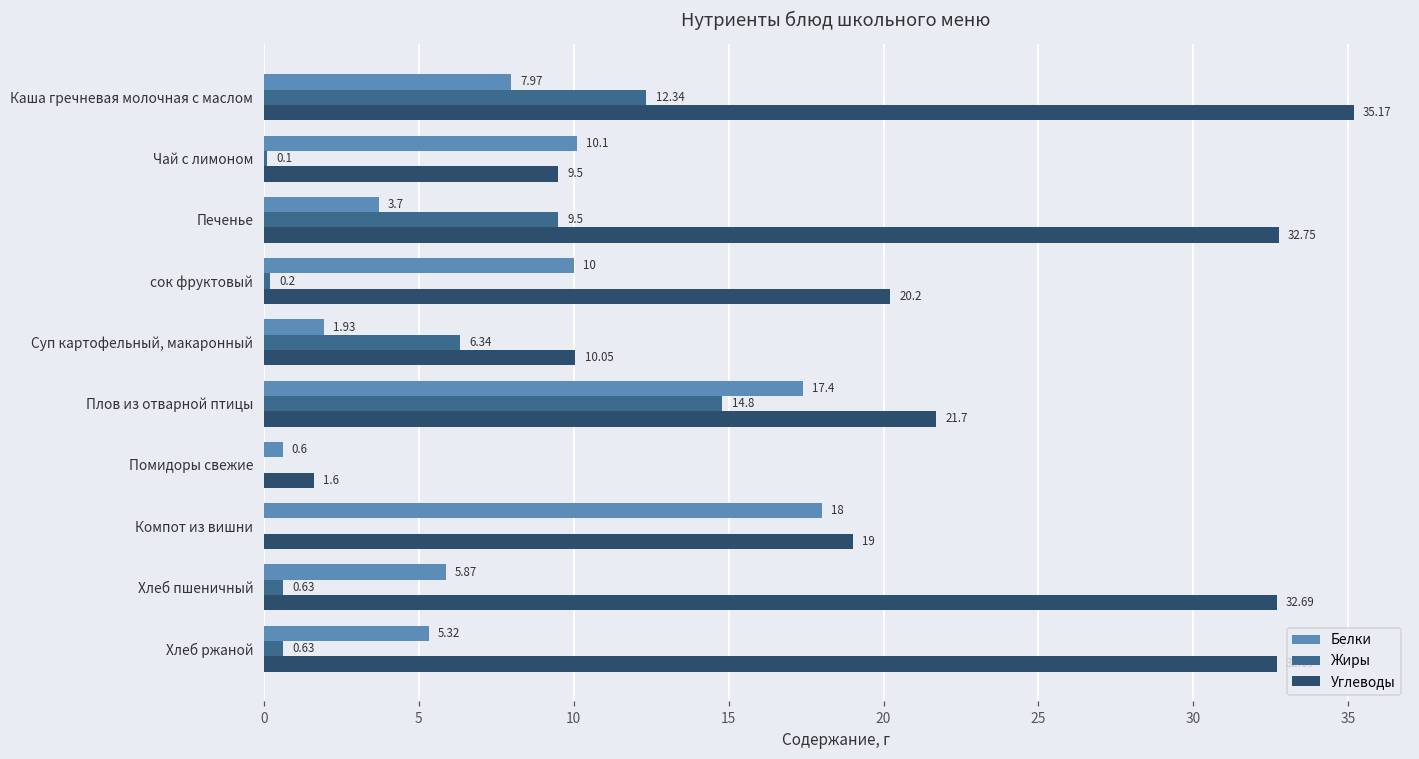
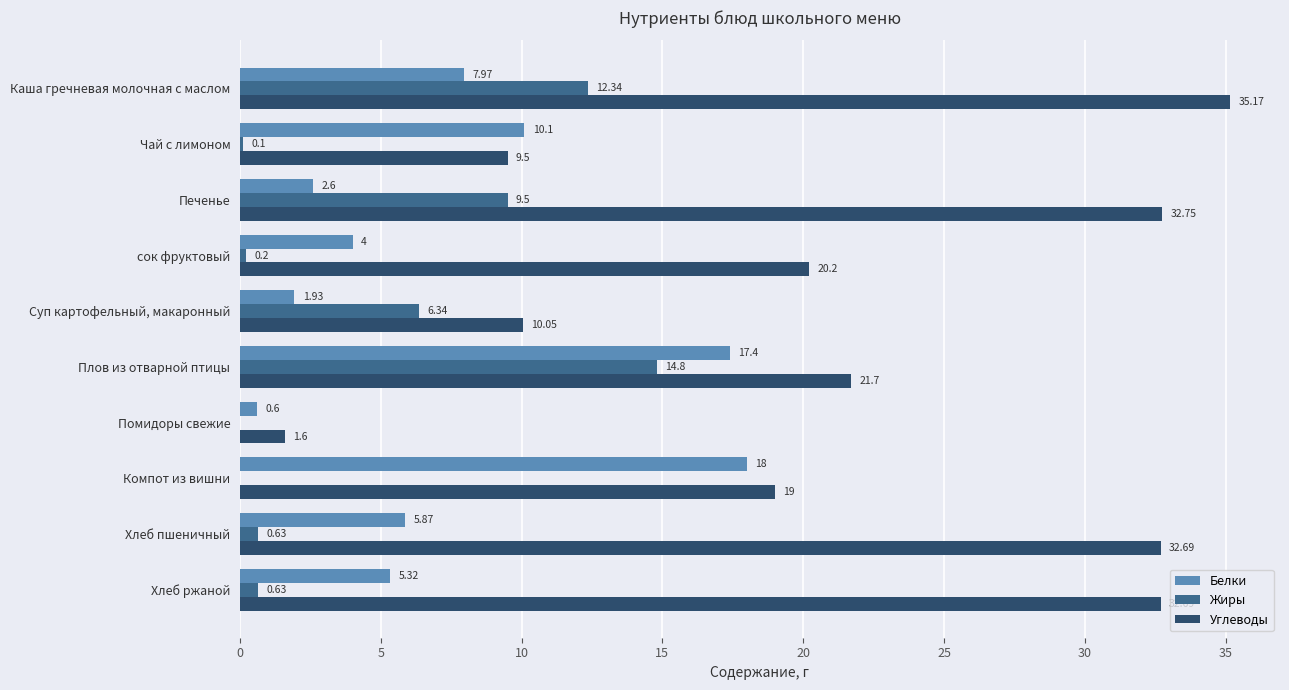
  {
    "Белки": {
      "Каша гречневая молочная с маслом": 7.97,
      "Чай с лимоном": 10.1,
-     "Печенье": 3.7,
-     "сок фруктовый": 10,
+     "Печенье": 2.6,
+     "сок фруктовый": 4,
      "Суп картофельный, макаронный": 1.93,
      "Плов из отварной птицы": 17.4,
      "Помидоры свежие": 0.6,
      "Компот из вишни": 18,
      "Хлеб пшеничный": 5.87,
      "Хлеб ржаной": 5.32
    }
  }
